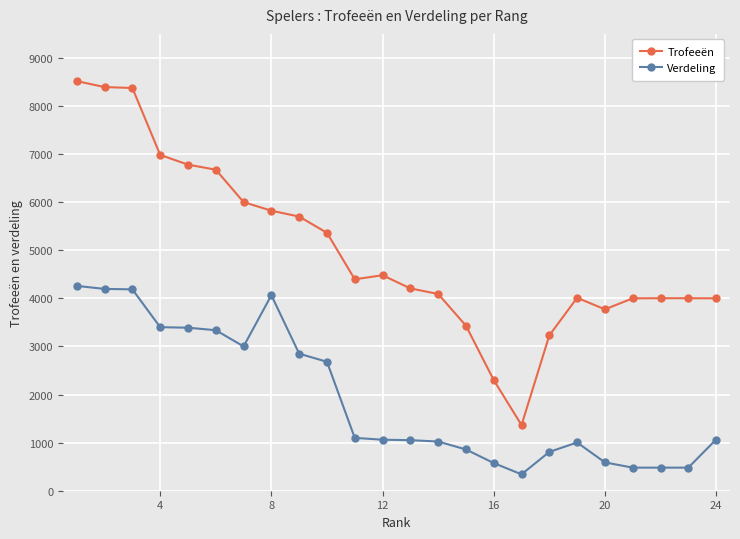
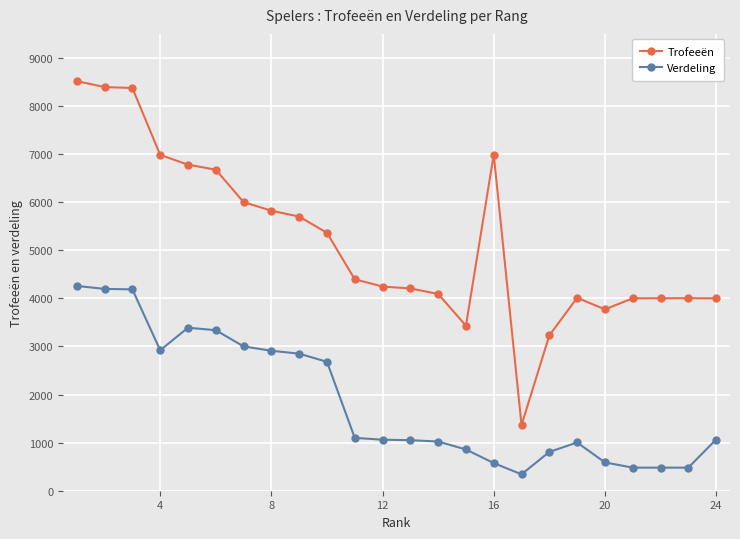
  {
    "Trofeeën": {
      "4": 7000,
      "8": 5800,
-     "12": 4500,
-     "16": 2300,
+     "12": 4200,
+     "16": 7000,
      "20": 3800,
      "24": 4000
    },
    "Verdeling": {
-     "4": 3400,
-     "8": 4100,
+     "4": 2900,
+     "8": 2900,
      "12": 1100,
      "16": 600,
      "20": 600,
      "24": 1100
    }
  }
